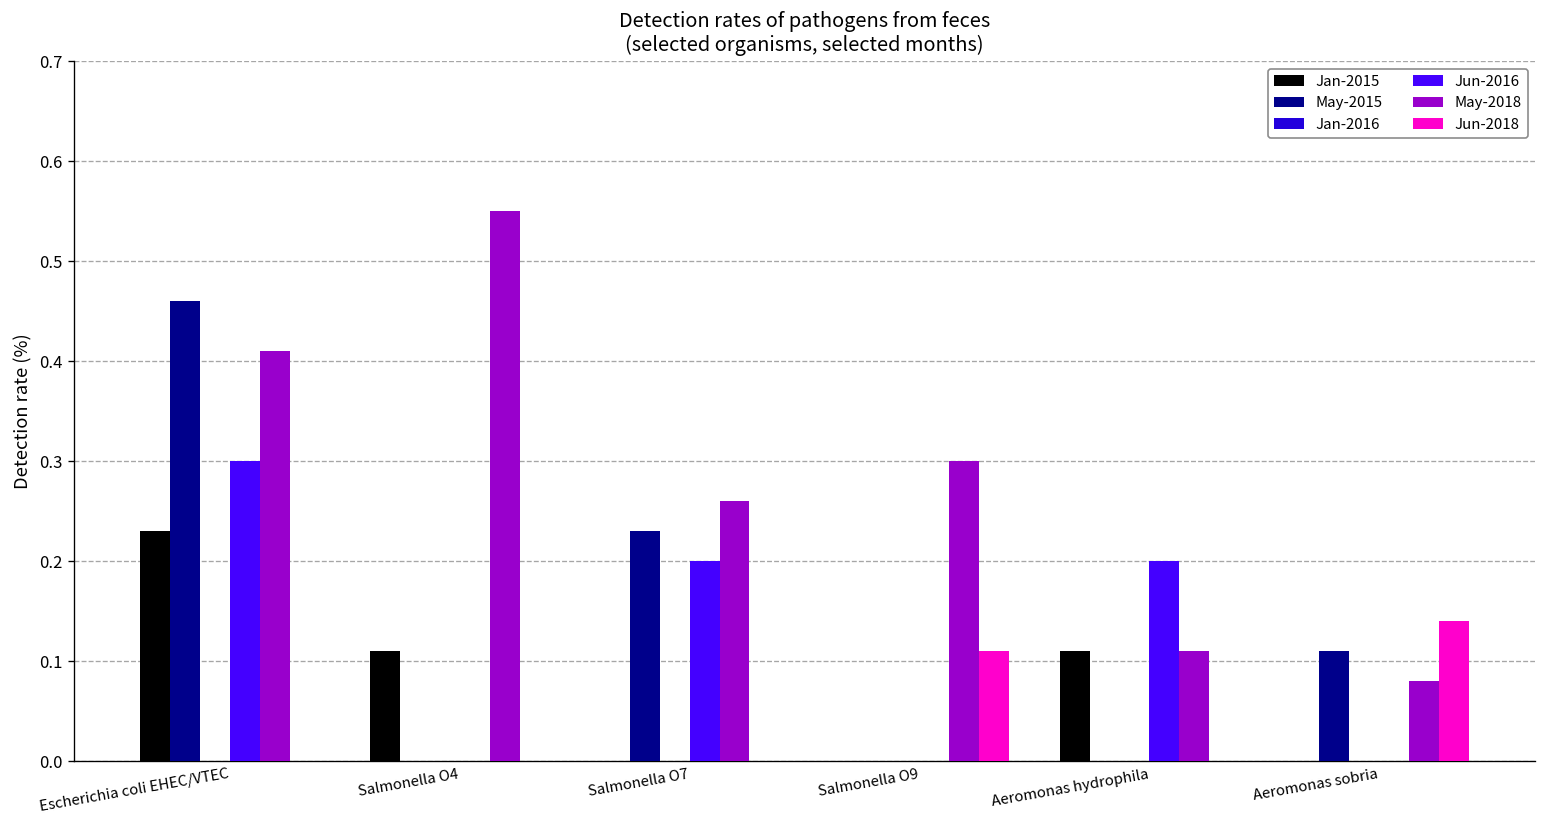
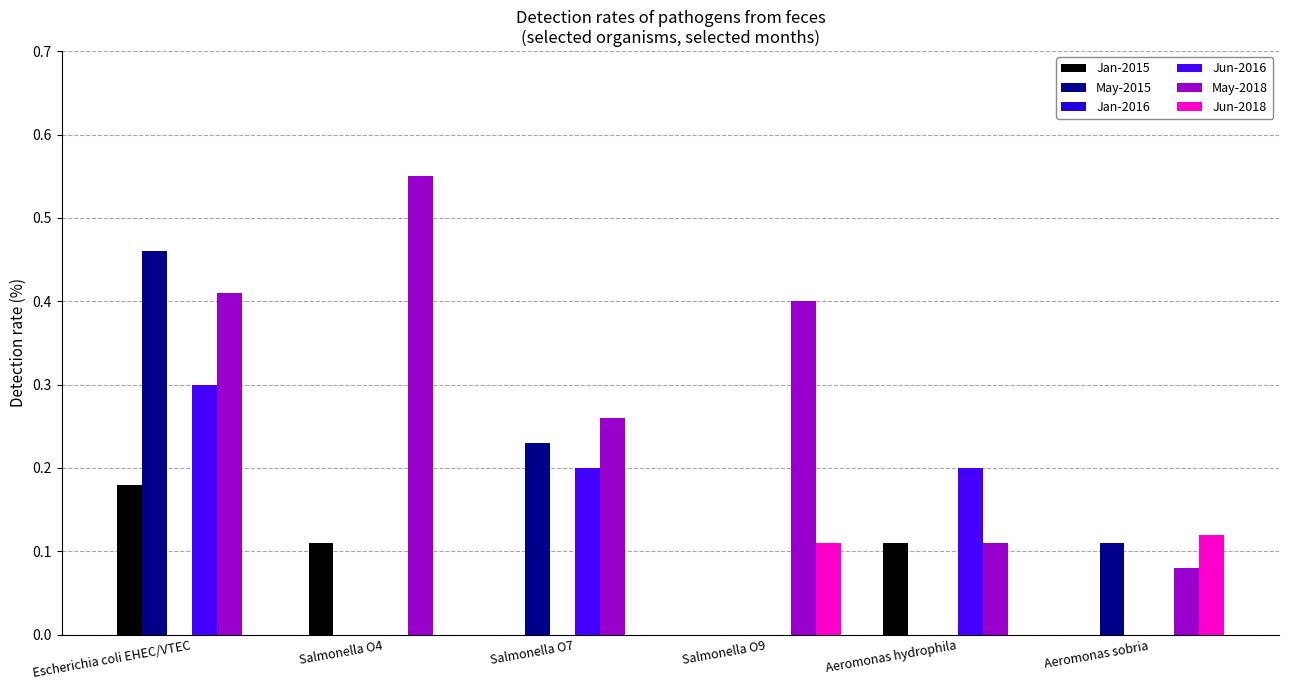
  {
    "Jan-2015": {
-     "Escherichia coli EHEC/VTEC": 0.23,
+     "Escherichia coli EHEC/VTEC": 0.18,
      "Salmonella O4": 0.11,
      "Salmonella O7": 0.00,
      "Salmonella O9": 0.00,
      "Aeromonas hydrophila": 0.11,
      "Aeromonas sobria": 0.00
    },
    "May-2015": {
      "Escherichia coli EHEC/VTEC": 0.46,
      "Salmonella O4": 0.00,
      "Salmonella O7": 0.23,
      "Salmonella O9": 0.00,
      "Aeromonas hydrophila": 0.00,
      "Aeromonas sobria": 0.11
    },
    "May-2018": {
      "Escherichia coli EHEC/VTEC": 0.41,
      "Salmonella O4": 0.55,
      "Salmonella O7": 0.26,
-     "Salmonella O9": 0.3,
+     "Salmonella O9": 0.4,
      "Aeromonas hydrophila": 0.11,
      "Aeromonas sobria": 0.08
    },
    "Jun-2018": {
      "Escherichia coli EHEC/VTEC": 0.00,
      "Salmonella O4": 0.00,
      "Salmonella O7": 0.00,
      "Salmonella O9": 0.11,
      "Aeromonas hydrophila": 0.00,
-     "Aeromonas sobria": 0.14
+     "Aeromonas sobria": 0.12
    }
  }
